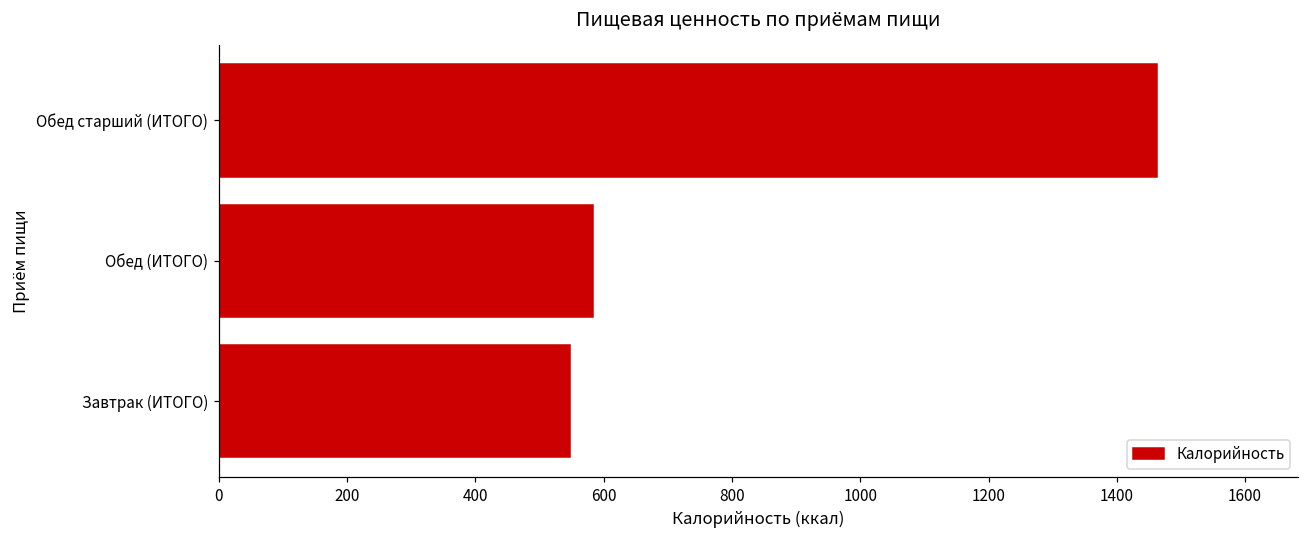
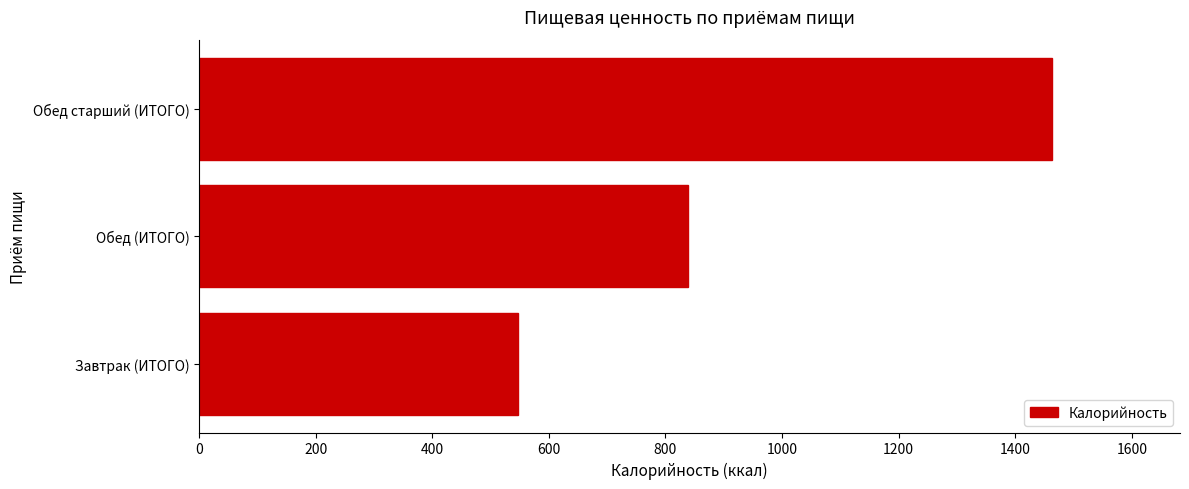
  {
    "Обед старший (ИТОГО)": 1460,
-   "Обед (ИТОГО)": 580,
+   "Обед (ИТОГО)": 840,
    "Завтрак (ИТОГО)": 550
  }
